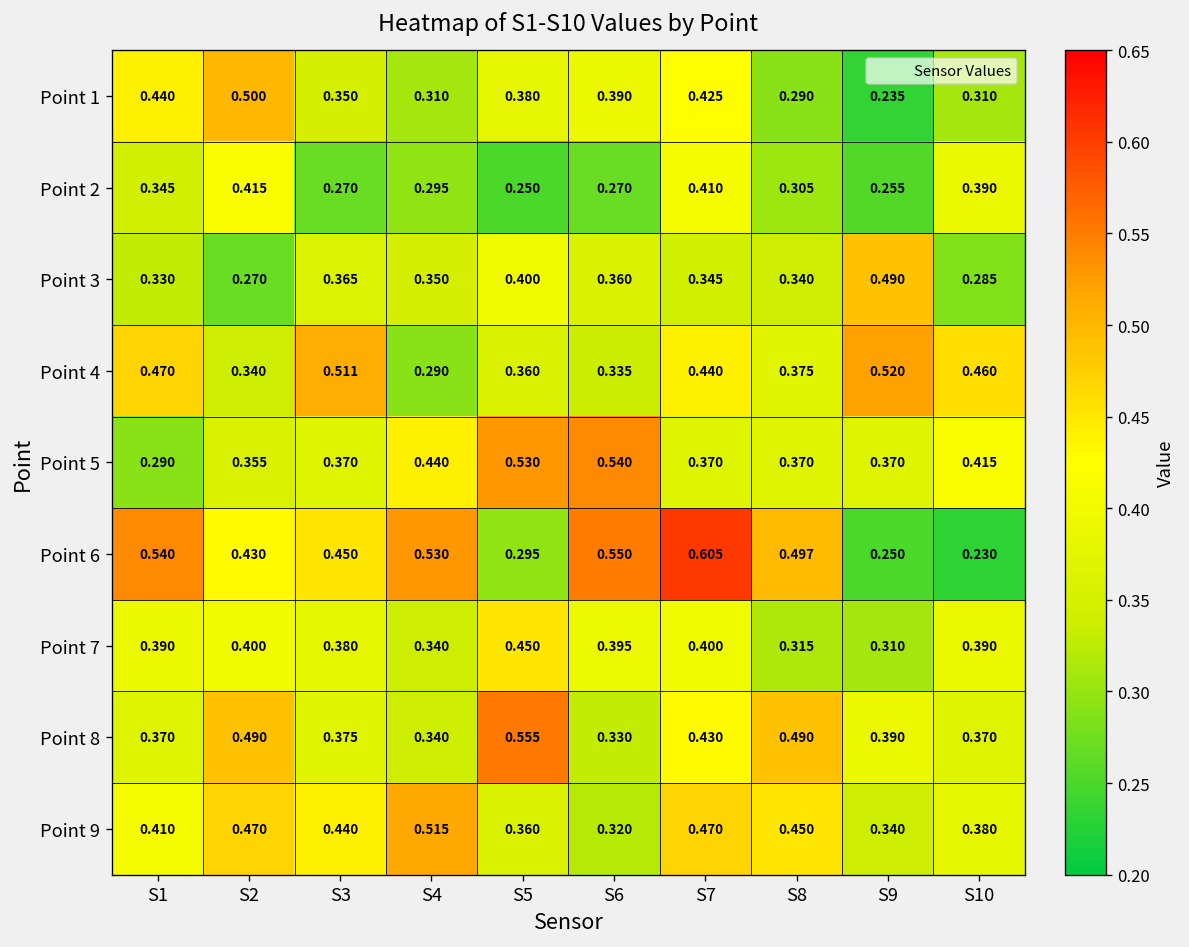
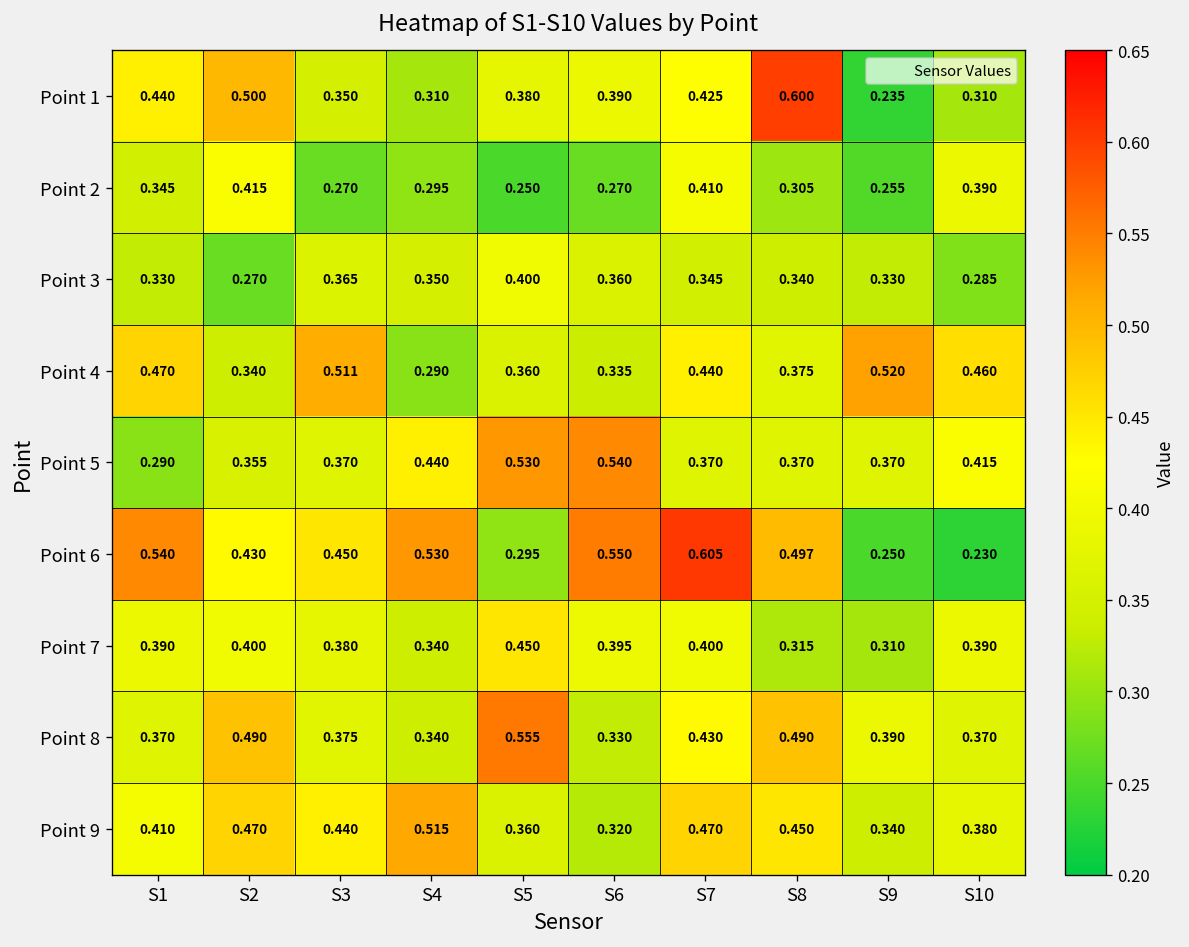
  {
    "Point 1": {
      "S1": 0.440,
      "S2": 0.500,
      "S3": 0.350,
      "S4": 0.310,
      "S5": 0.380,
      "S6": 0.390,
      "S7": 0.425,
-     "S8": 0.290,
+     "S8": 0.600,
      "S9": 0.235,
      "S10": 0.310
    },
    "Point 2": {
      "S1": 0.345,
      "S2": 0.415,
      "S3": 0.270,
      "S4": 0.295,
      "S5": 0.250,
      "S6": 0.270,
      "S7": 0.410,
      "S8": 0.305,
      "S9": 0.255,
      "S10": 0.390
    },
    "Point 3": {
      "S1": 0.330,
      "S2": 0.270,
      "S3": 0.365,
      "S4": 0.350,
      "S5": 0.400,
      "S6": 0.360,
      "S7": 0.345,
      "S8": 0.340,
-     "S9": 0.490,
+     "S9": 0.330,
      "S10": 0.285
    },
    "Point 4": {
      "S1": 0.470,
      "S2": 0.340,
      "S3": 0.511,
      "S4": 0.290,
      "S5": 0.360,
      "S6": 0.335,
      "S7": 0.440,
      "S8": 0.375,
      "S9": 0.520,
      "S10": 0.460
    },
    "Point 5": {
      "S1": 0.290,
      "S2": 0.355,
      "S3": 0.370,
      "S4": 0.440,
      "S5": 0.530,
      "S6": 0.540,
      "S7": 0.370,
      "S8": 0.370,
      "S9": 0.370,
      "S10": 0.415
    },
    "Point 6": {
      "S1": 0.540,
      "S2": 0.430,
      "S3": 0.450,
      "S4": 0.530,
      "S5": 0.295,
      "S6": 0.550,
      "S7": 0.605,
      "S8": 0.497,
      "S9": 0.250,
      "S10": 0.230
    },
    "Point 7": {
      "S1": 0.390,
      "S2": 0.400,
      "S3": 0.380,
      "S4": 0.340,
      "S5": 0.450,
      "S6": 0.395,
      "S7": 0.400,
      "S8": 0.315,
      "S9": 0.310,
      "S10": 0.390
    },
    "Point 8": {
      "S1": 0.370,
      "S2": 0.490,
      "S3": 0.375,
      "S4": 0.340,
      "S5": 0.555,
      "S6": 0.330,
      "S7": 0.430,
      "S8": 0.490,
      "S9": 0.390,
      "S10": 0.370
    },
    "Point 9": {
      "S1": 0.410,
      "S2": 0.470,
      "S3": 0.440,
      "S4": 0.515,
      "S5": 0.360,
      "S6": 0.320,
      "S7": 0.470,
      "S8": 0.450,
      "S9": 0.340,
      "S10": 0.380
    }
  }
